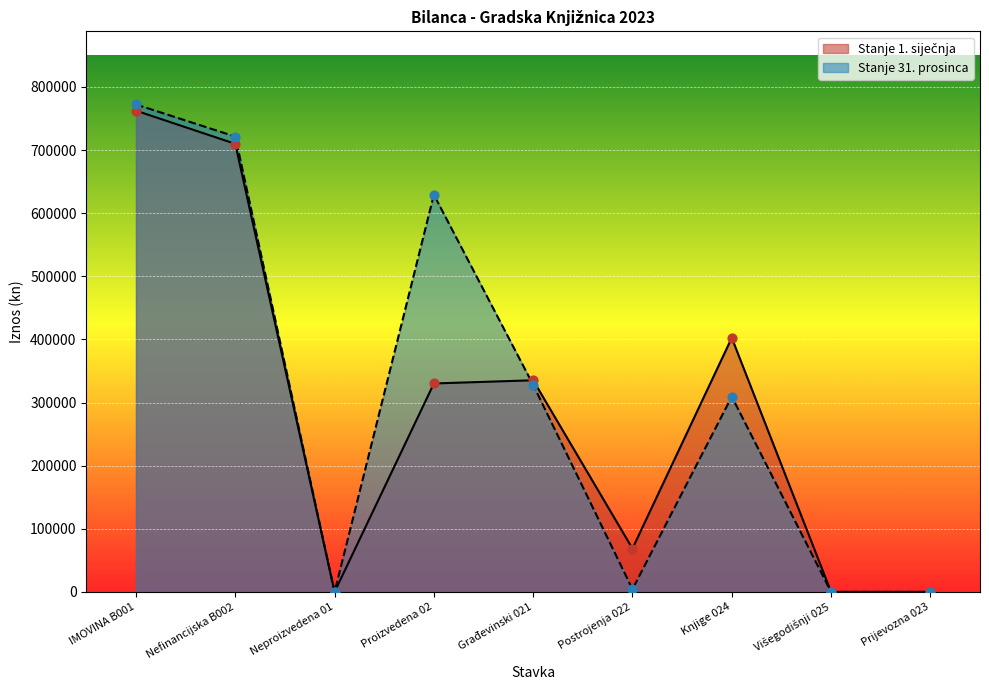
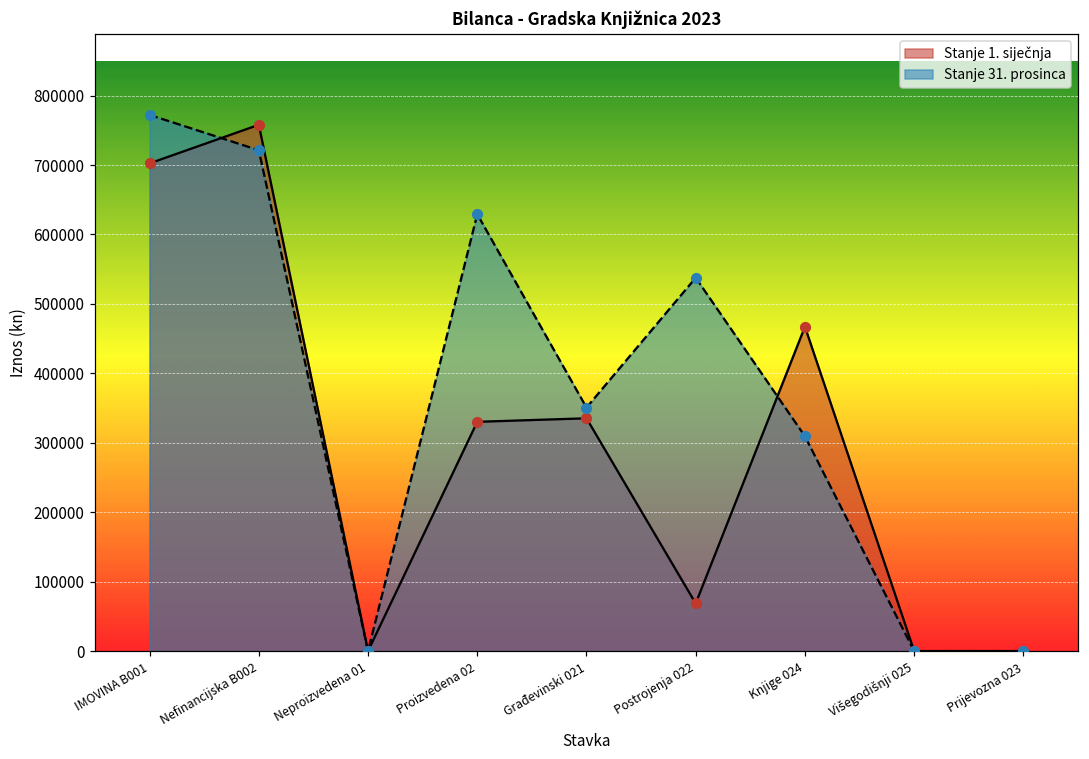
  {
    "Stanje 1. siječnja": {
-     "IMOVINA B001": 760000,
-     "Nefinancijska B002": 710000,
+     "IMOVINA B001": 700000,
+     "Nefinancijska B002": 760000,
      "Proizvedena 02": 330000,
      "Građevinski 021": 340000,
      "Postrojenja 022": 70000,
-     "Knjige 024": 400000
+     "Knjige 024": 470000
    },
    "Stanje 31. prosinca": {
      "IMOVINA B001": 770000,
      "Nefinancijska B002": 720000,
      "Proizvedena 02": 630000,
-     "Građevinski 021": 330000,
-     "Postrojenja 022": 0,
+     "Građevinski 021": 350000,
+     "Postrojenja 022": 540000,
      "Knjige 024": 310000
    }
  }
